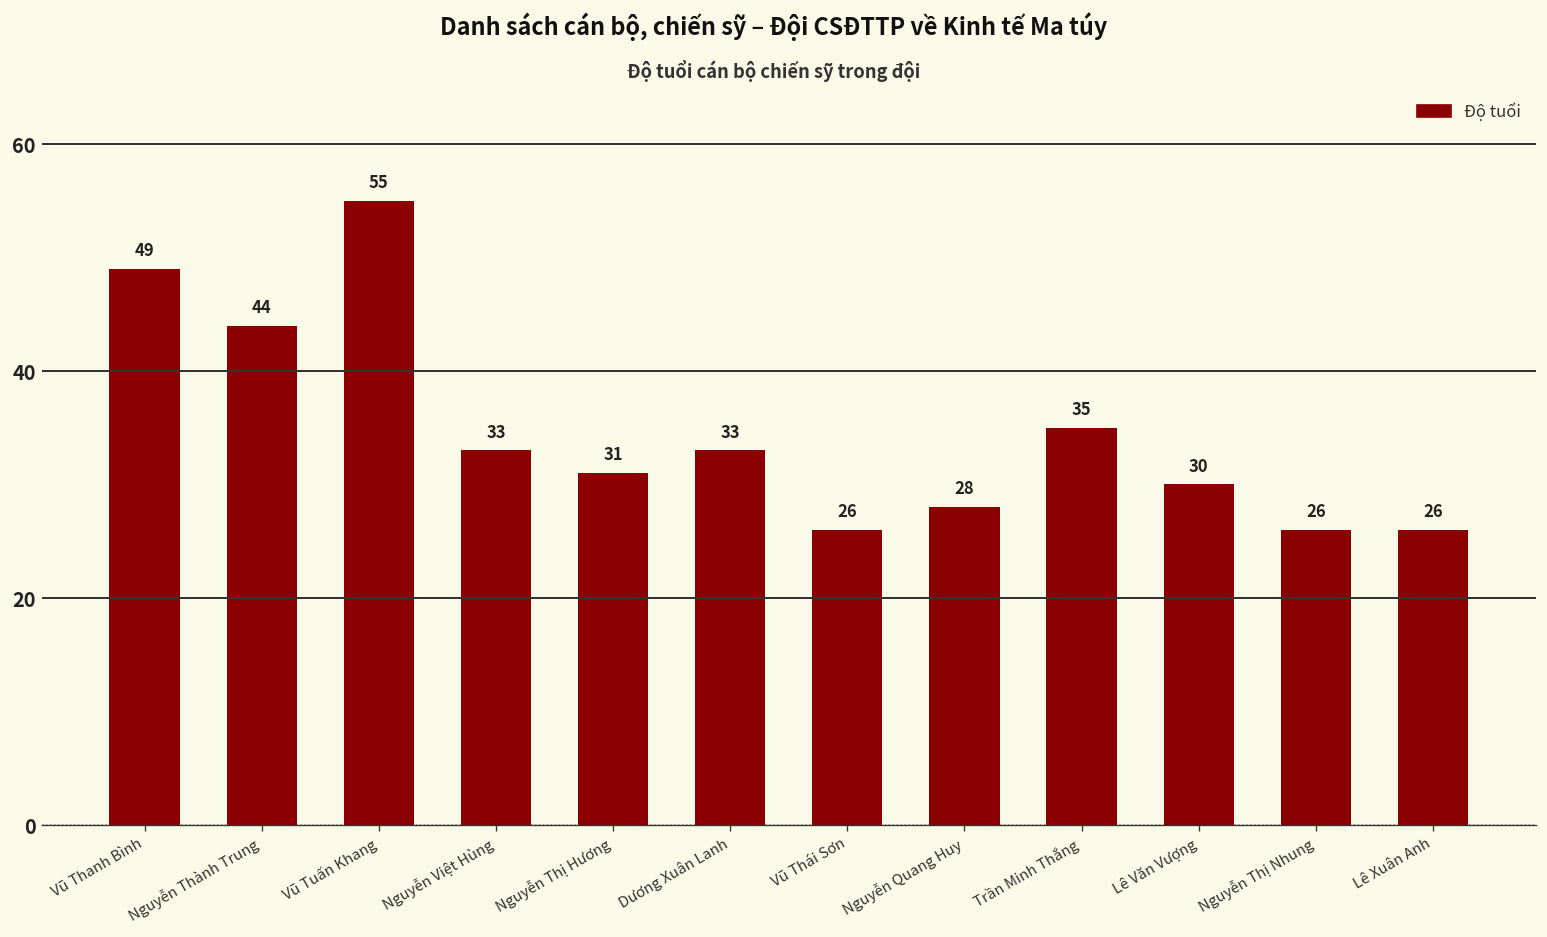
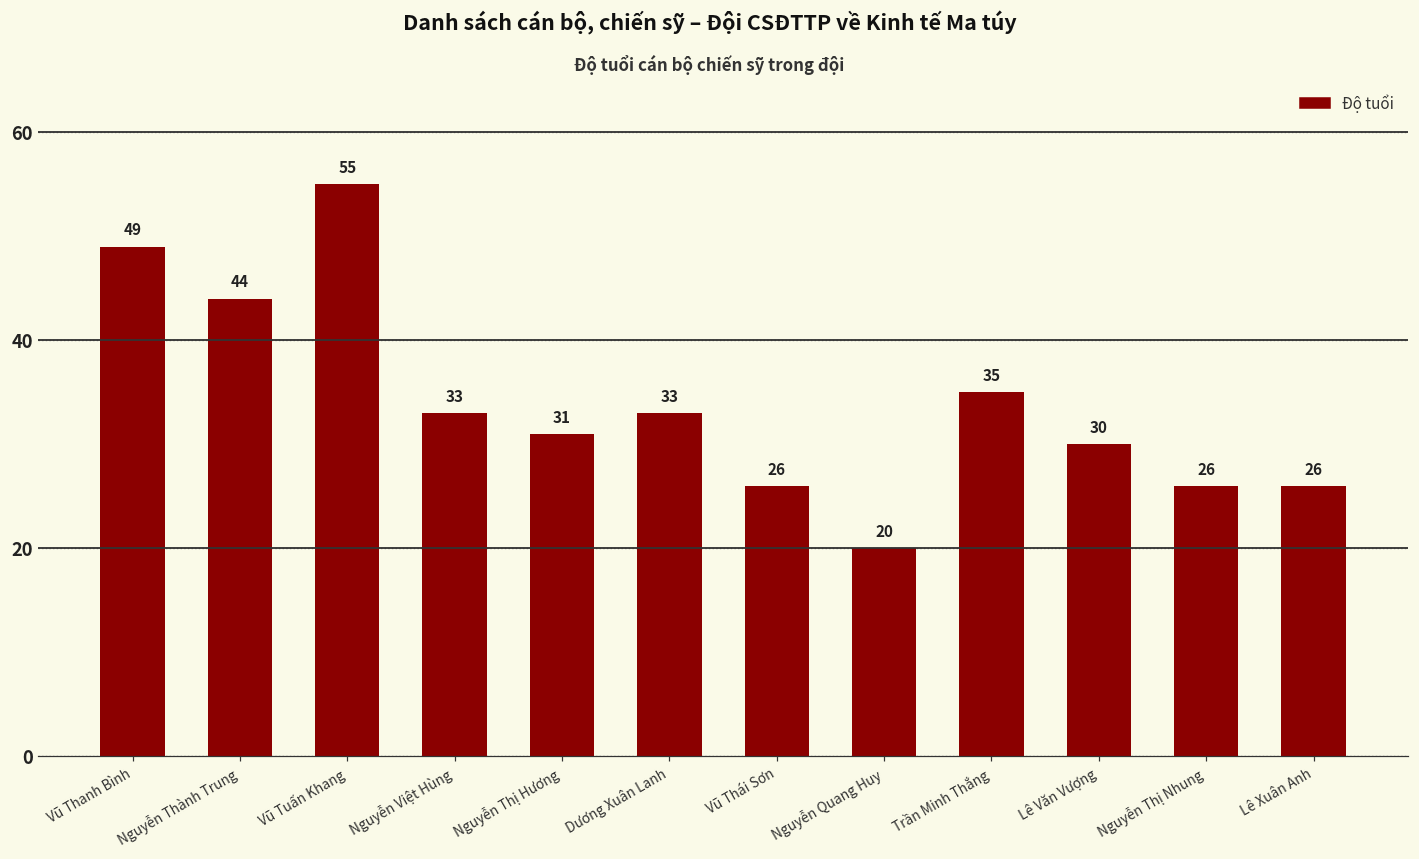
  {
    "Vũ Thanh Bình": 49,
    "Nguyễn Thành Trung": 44,
    "Vũ Tuấn Khang": 55,
    "Nguyễn Việt Hùng": 33,
    "Nguyễn Thị Hương": 31,
    "Dương Xuân Lanh": 33,
    "Vũ Thái Sơn": 26,
-   "Nguyễn Quang Huy": 28,
+   "Nguyễn Quang Huy": 20,
    "Trần Minh Thắng": 35,
    "Lê Văn Vượng": 30,
    "Nguyễn Thị Nhung": 26,
    "Lê Xuân Anh": 26
  }
